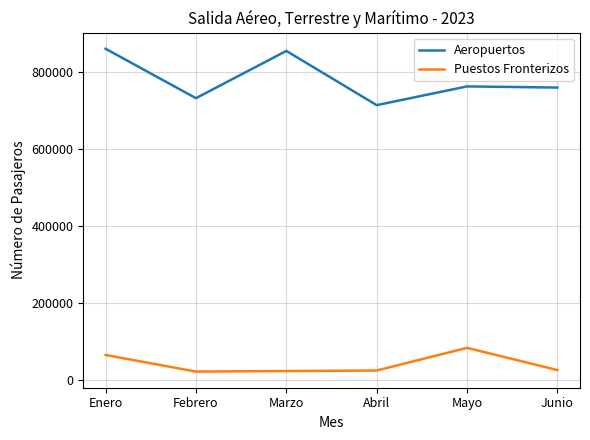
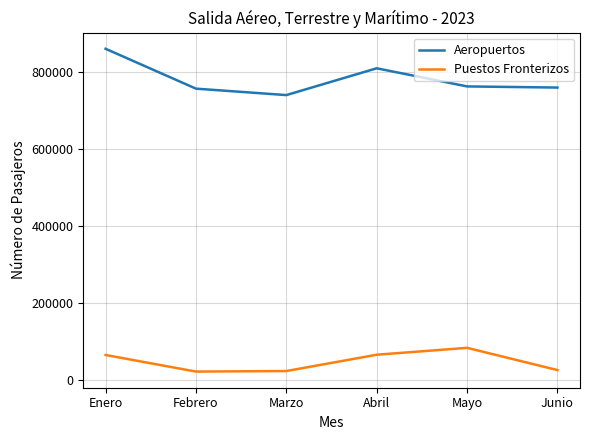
  {
    "Aeropuertos": {
      "Enero": 860000,
-     "Febrero": 730000,
-     "Marzo": 850000,
-     "Abril": 710000,
+     "Febrero": 760000,
+     "Marzo": 740000,
+     "Abril": 810000,
      "Mayo": 760000,
      "Junio": 760000
    },
    "Puestos Fronterizos": {
      "Enero": 60000,
      "Febrero": 20000,
      "Marzo": 20000,
-     "Abril": 20000,
+     "Abril": 60000,
      "Mayo": 80000,
      "Junio": 20000
    }
  }
